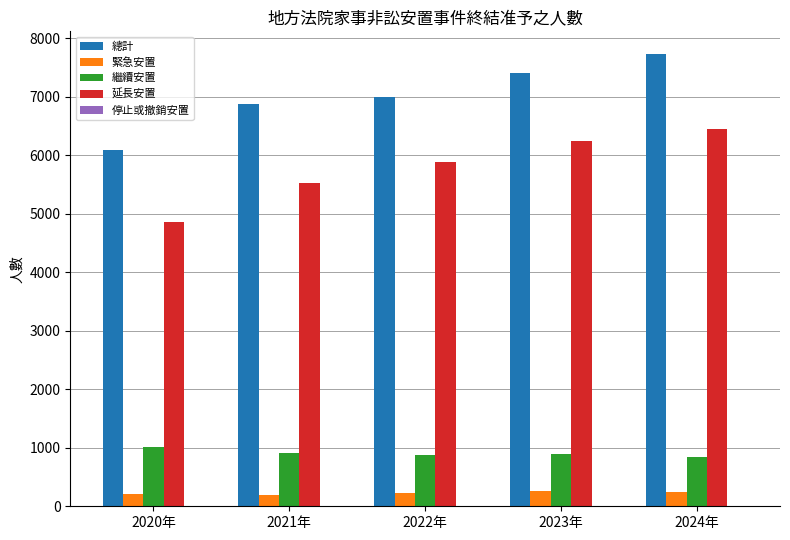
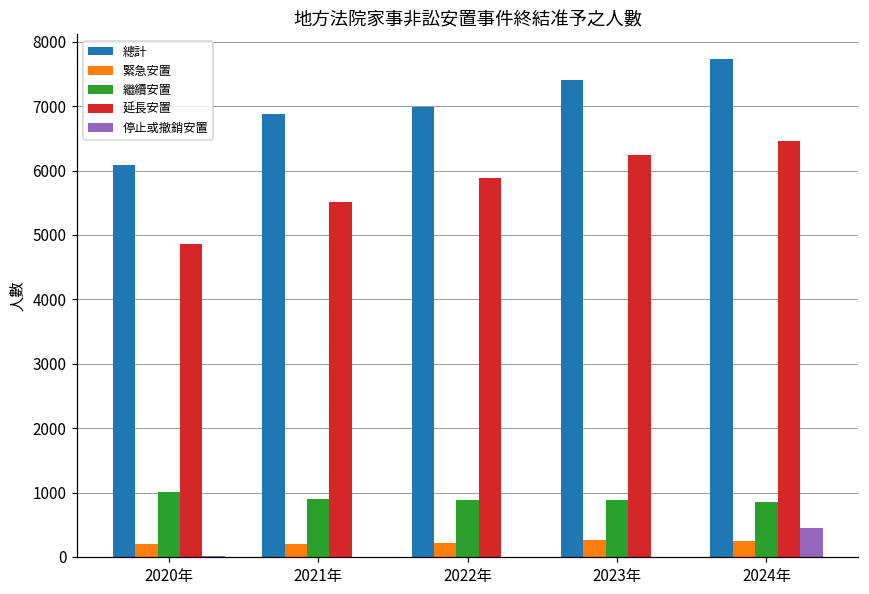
  {
    "總計": {
      "2020年": 6100,
      "2021年": 6900,
      "2022年": 7000,
      "2023年": 7400,
      "2024年": 7700
    },
    "緊急安置": {
      "2020年": 200,
      "2021年": 200,
      "2022年": 200,
      "2023年": 300,
      "2024年": 200
    },
    "繼續安置": {
      "2020年": 1000,
      "2021年": 900,
      "2022年": 900,
      "2023年": 900,
      "2024年": 800
    },
    "延長安置": {
      "2020年": 4900,
      "2021年": 5500,
      "2022年": 5900,
      "2023年": 6200,
      "2024年": 6500
    },
    "停止或撤銷安置": {
-     "2024年": 0
+     "2024年": 400
    }
  }
